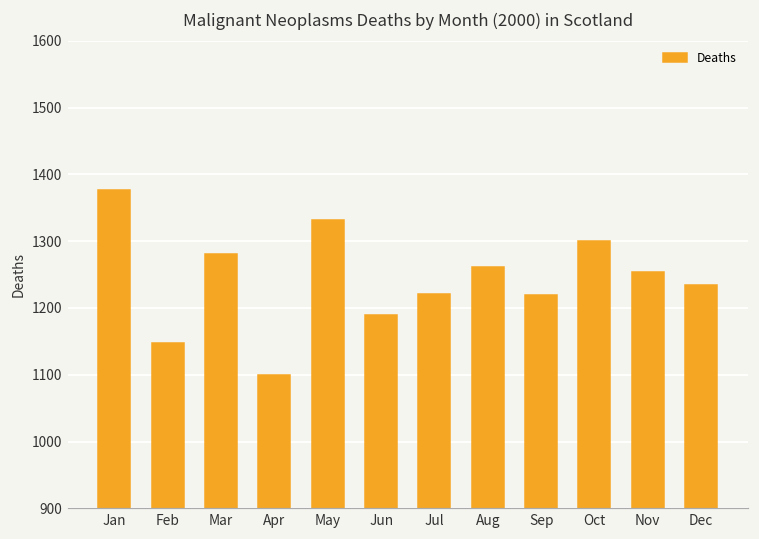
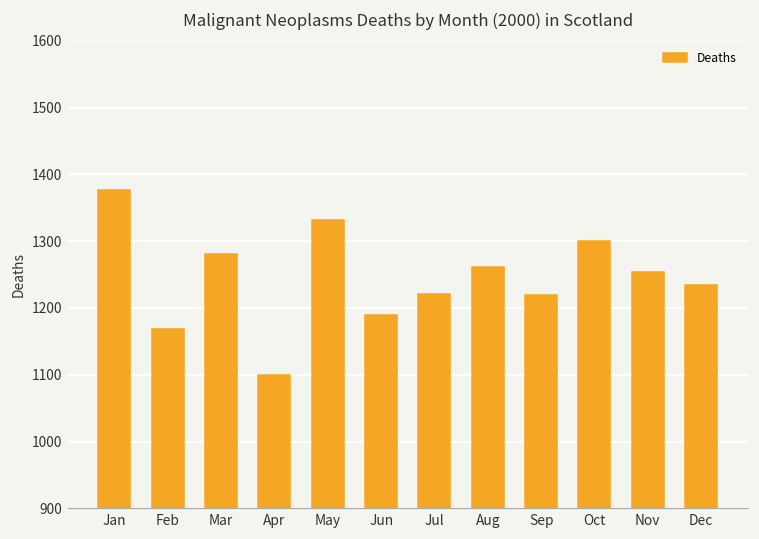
  {
    "Jan": 1380,
-   "Feb": 1150,
+   "Feb": 1170,
    "Mar": 1280,
    "Apr": 1100,
    "May": 1330,
    "Jun": 1190,
    "Jul": 1220,
    "Aug": 1260,
    "Sep": 1220,
    "Oct": 1300,
    "Nov": 1250,
    "Dec": 1230
  }
